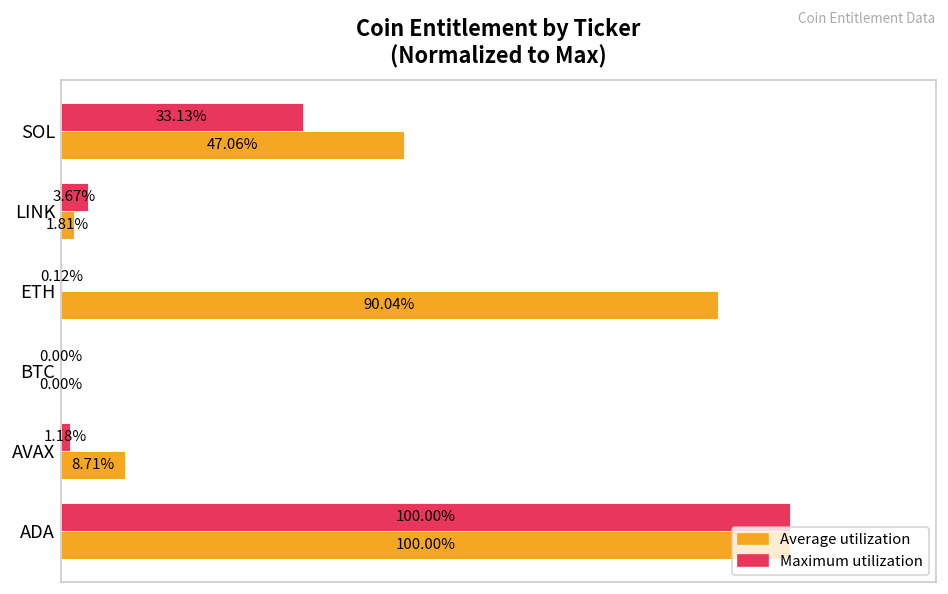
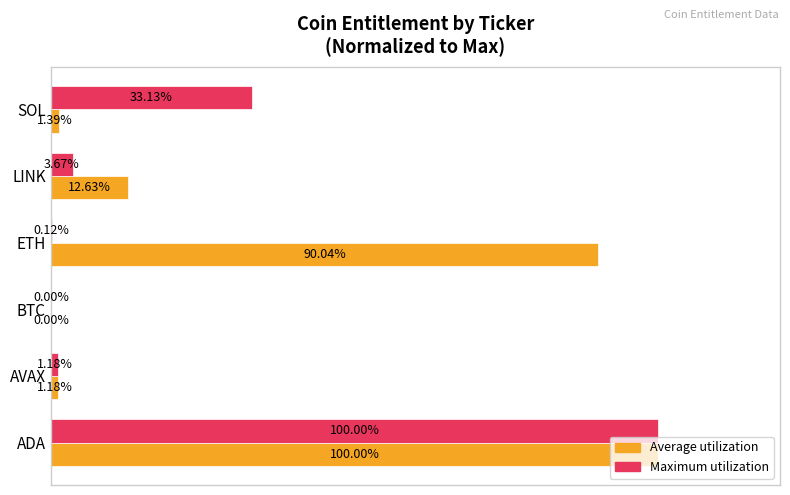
  {
    "Average utilization": {
-     "SOL": "47.06%",
-     "LINK": "1.81%",
+     "SOL": "1.39%",
+     "LINK": "12.63%",
      "ETH": "90.04%",
      "BTC": "0.00%",
-     "AVAX": "8.71%"
+     "AVAX": "1.18%"
    },
    "Maximum utilization": {
      "SOL": "33.13%",
      "LINK": "3.67%",
      "ETH": "0.12%",
      "BTC": "0.00%",
      "AVAX": "1.18%",
      "ADA": "100.00%"
    }
  }
